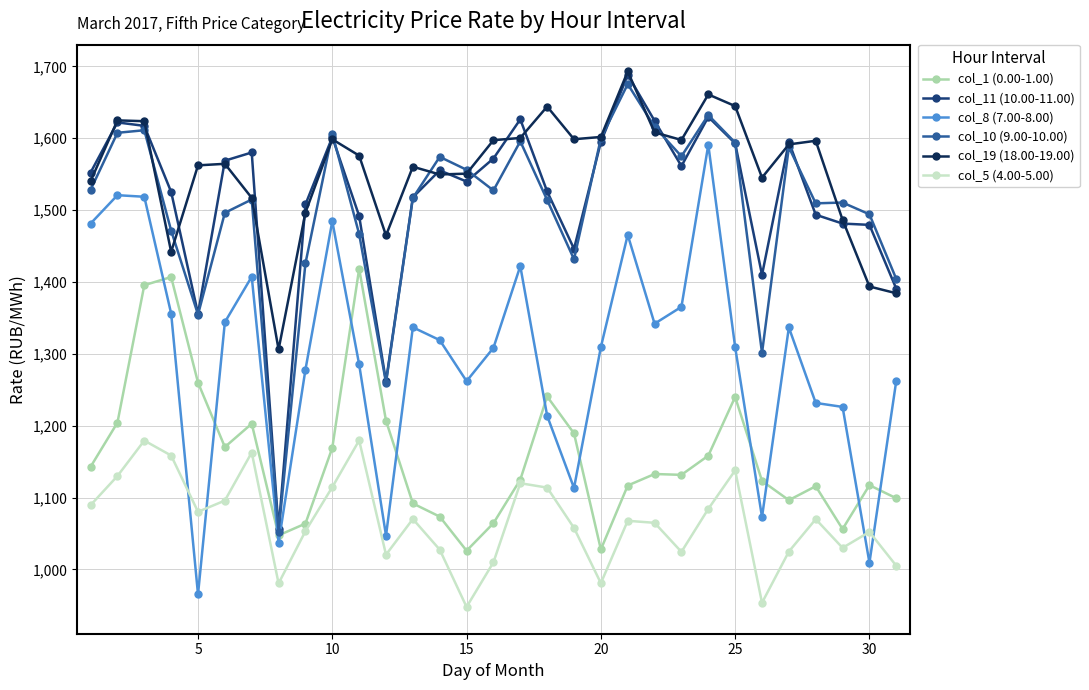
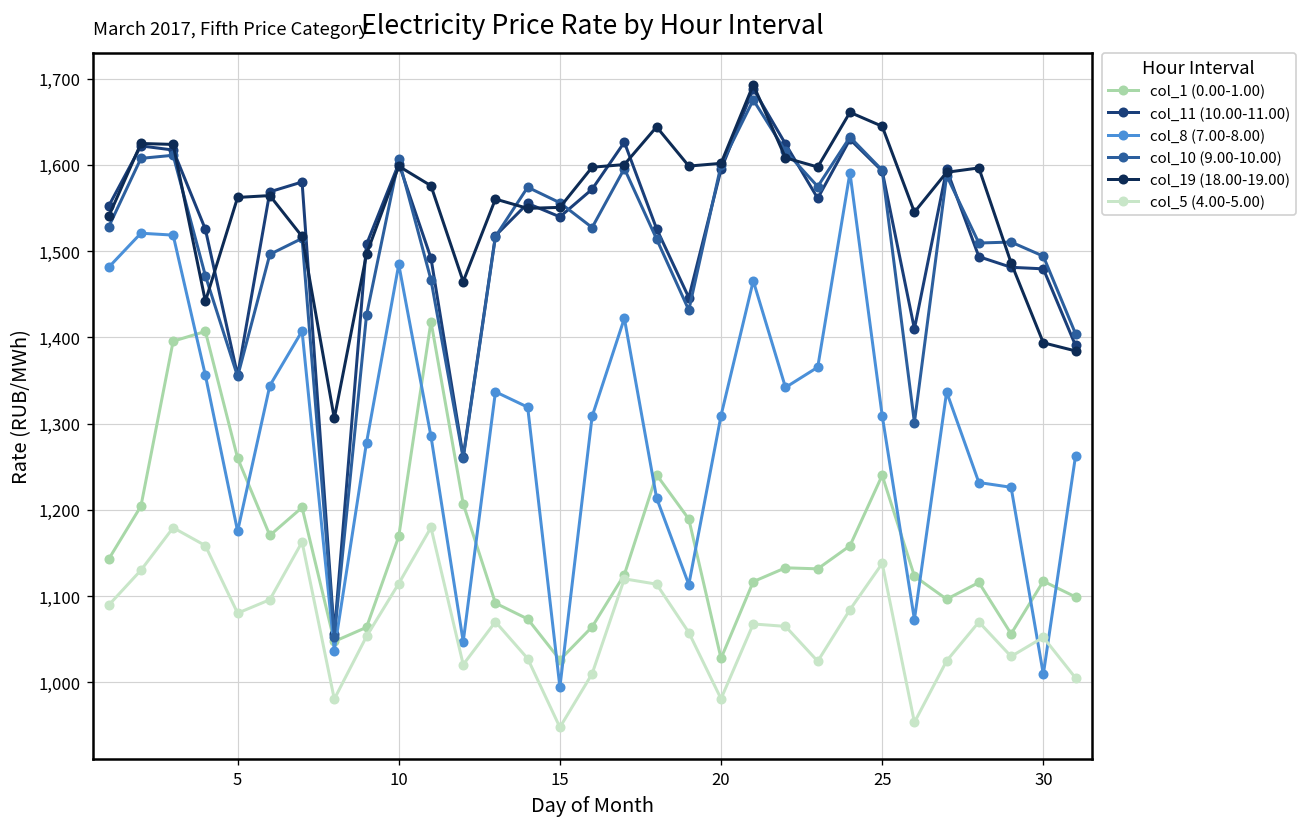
  {
    "col_8 (7.00-8.00)": {
-     "5": "970",
+     "5": "1,180",
      "10": "1,480",
-     "15": "1,260",
+     "15": "990",
      "20": "1,310",
      "25": "1,310",
      "30": "1,010"
    }
  }
